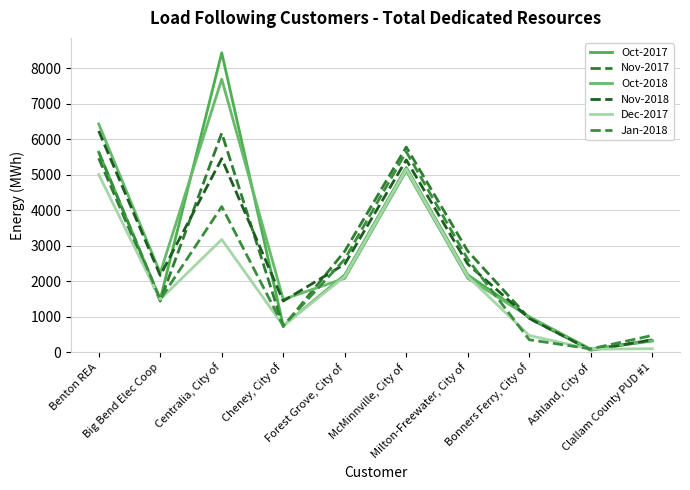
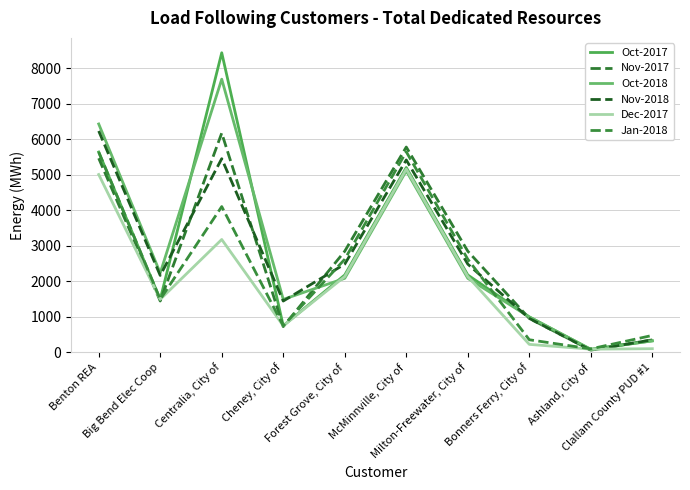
  {
    "Dec-2017": {
      "Benton REA": 5000,
      "Centralia, City of": 3200,
-     "Bonners Ferry, City of": 500,
+     "Bonners Ferry, City of": 200,
      "Clallam County PUD #1": 100
    }
  }
